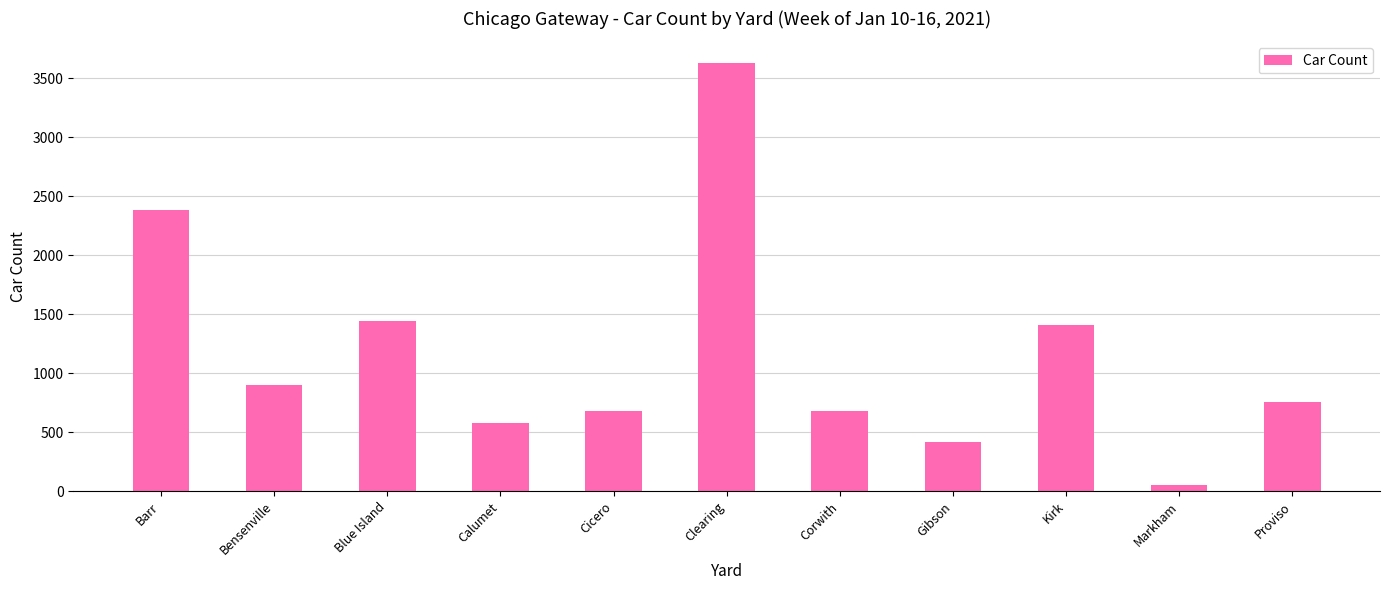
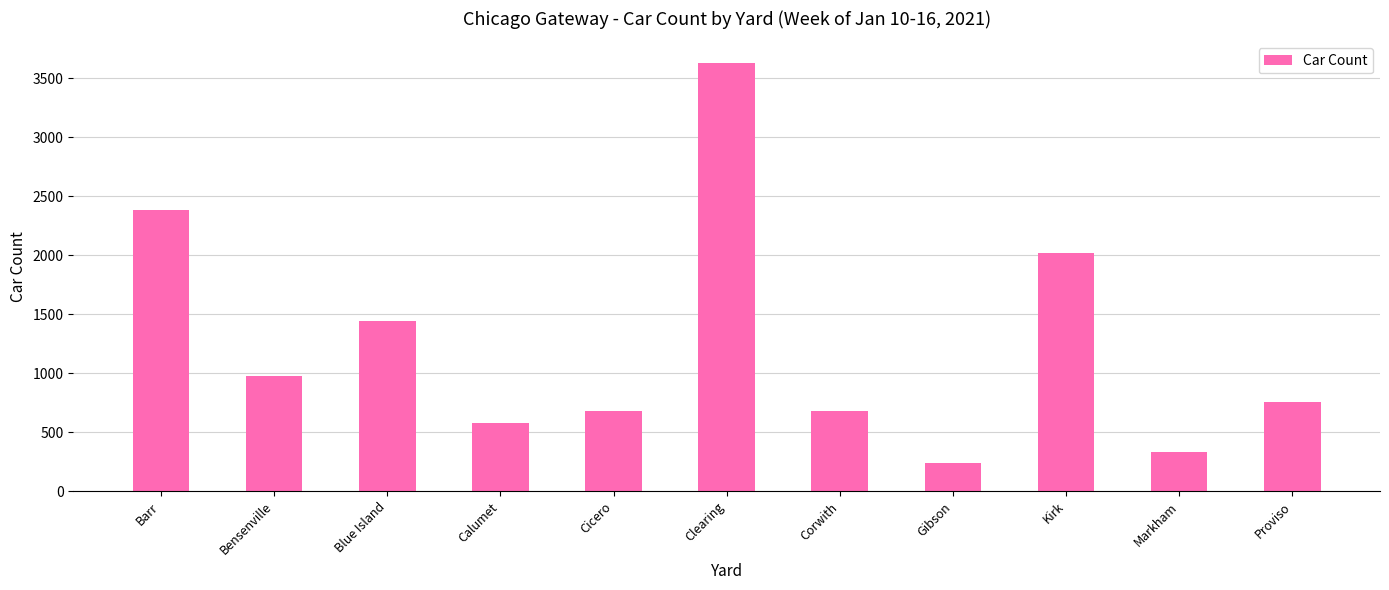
  {
    "Barr": 2390,
-   "Bensenville": 900,
+   "Bensenville": 980,
    "Blue Island": 1450,
    "Calumet": 570,
    "Cicero": 680,
    "Clearing": 3630,
    "Corwith": 680,
-   "Gibson": 420,
-   "Kirk": 1410,
-   "Markham": 60,
+   "Gibson": 240,
+   "Kirk": 2020,
+   "Markham": 340,
    "Proviso": 760
  }
